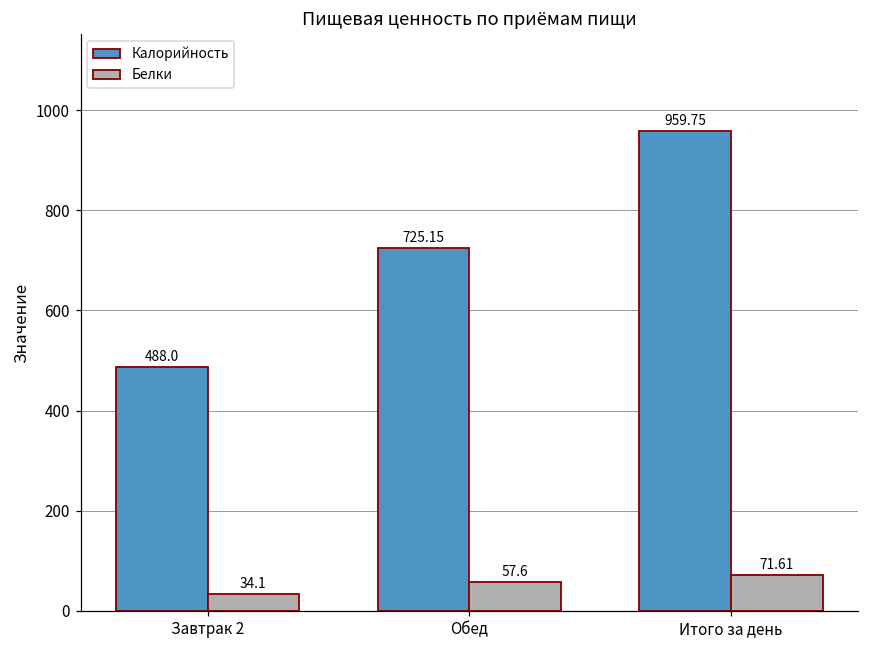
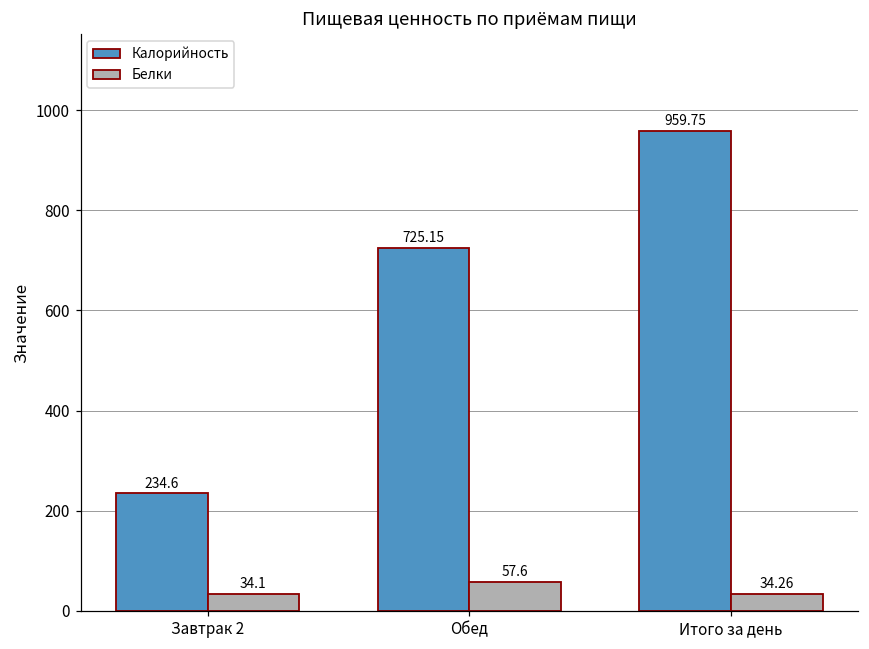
  {
    "Калорийность": {
-     "Завтрак 2": 488.0,
+     "Завтрак 2": 234.6,
      "Обед": 725.15,
      "Итого за день": 959.75
    },
    "Белки": {
      "Завтрак 2": 34.1,
      "Обед": 57.6,
-     "Итого за день": 71.61
+     "Итого за день": 34.26
    }
  }
